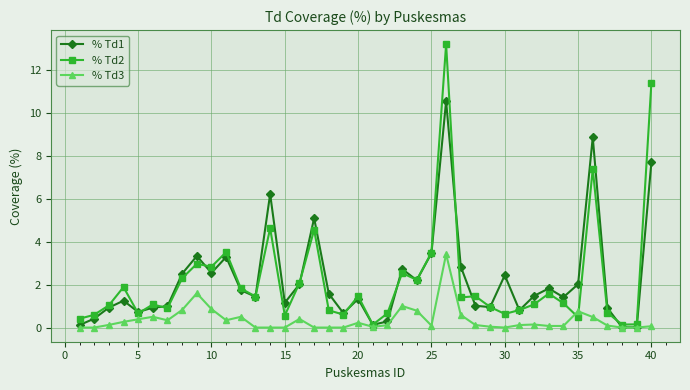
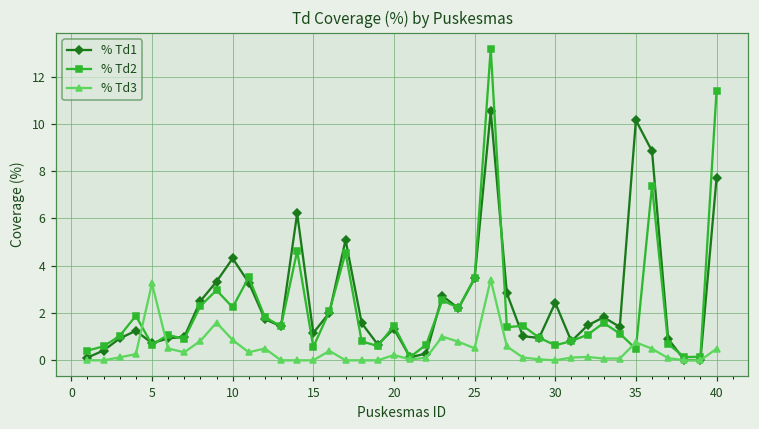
  {
    "% Td1": {
-     "10": 2.5,
+     "10": 4.3,
      "15": 1.2,
      "20": 1.3,
      "30": 2.4,
-     "35": 2.0,
+     "35": 10.2,
      "40": 7.7
    },
    "% Td2": {
-     "10": 2.8,
+     "10": 2.2,
      "15": 0.6,
      "20": 1.5,
      "30": 0.6,
      "35": 0.5,
      "40": 11.4
    },
    "% Td3": {
-     "5": 0.4,
+     "5": 3.2,
      "10": 0.9,
      "15": 0.0,
      "20": 0.2,
-     "25": 0.1,
+     "25": 0.5,
      "30": 0.0,
      "35": 0.8,
-     "40": 0.1
+     "40": 0.5
    }
  }
